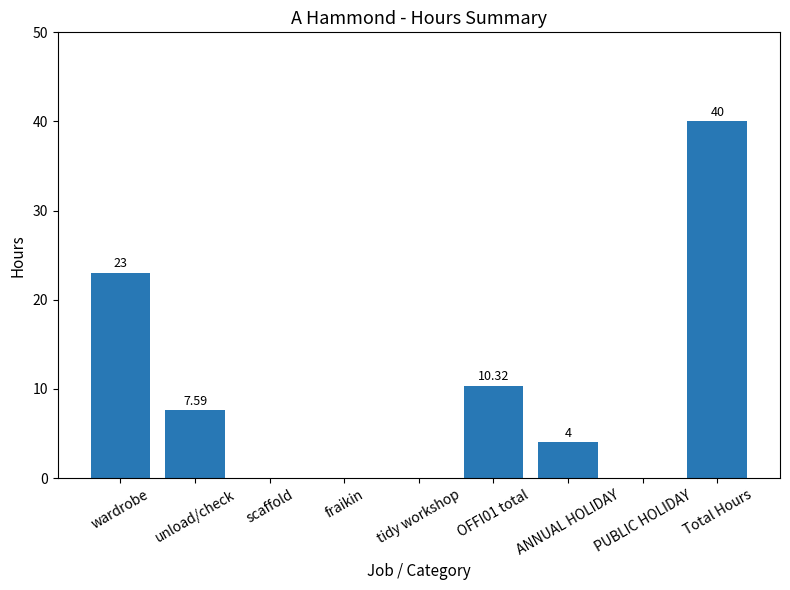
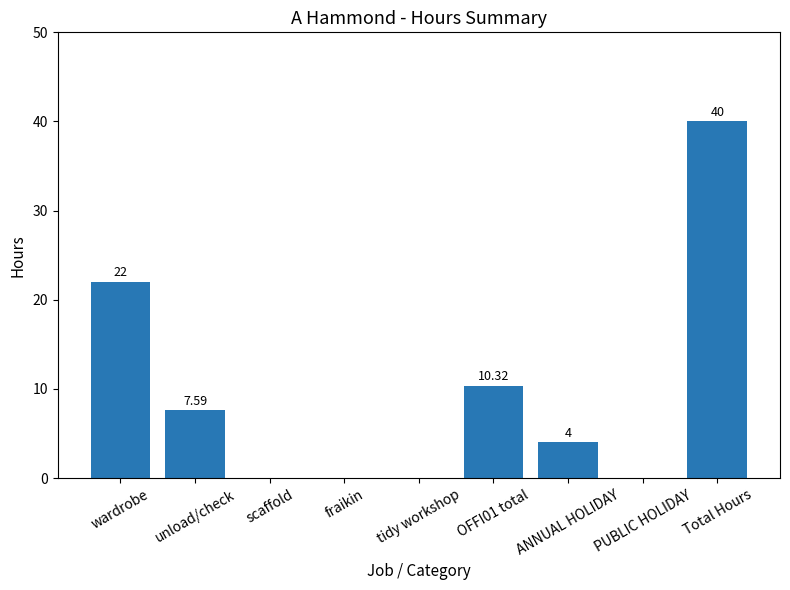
  {
-   "wardrobe": 23,
+   "wardrobe": 22,
    "unload/check": 7.59,
    "OFFI01 total": 10.32,
    "ANNUAL HOLIDAY": 4,
    "Total Hours": 40
  }
